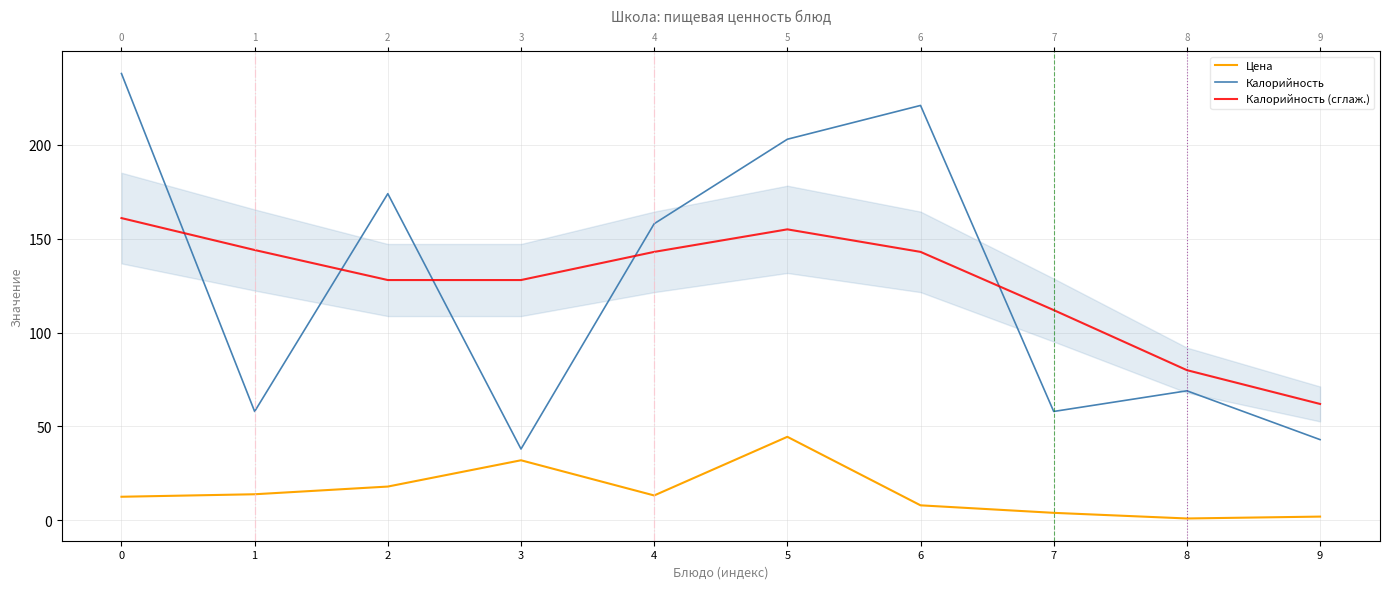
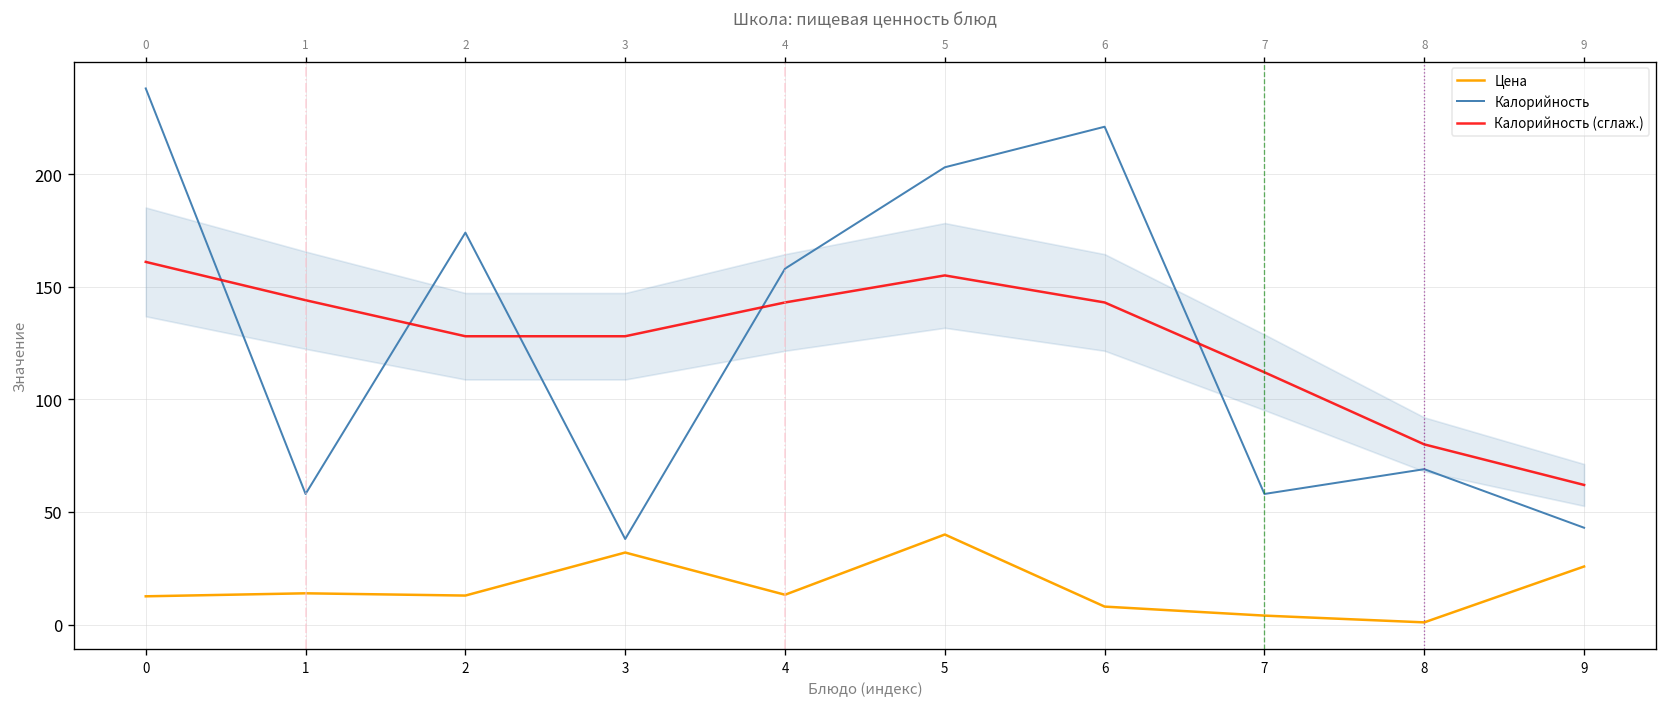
  {
    "Цена": {
      "0": 13,
      "1": 14,
-     "2": 18,
+     "2": 13,
      "3": 32,
      "4": 13,
-     "5": 45,
+     "5": 40,
      "6": 8,
      "7": 4,
      "8": 1,
-     "9": 2
+     "9": 26
    },
    "Калорийность (сглаж.)": {
      "0": 161,
      "1": 144,
      "2": 128,
      "3": 128,
      "4": 143,
      "5": 155,
      "6": 143,
      "7": 112,
      "8": 80,
      "9": 62
    }
  }
